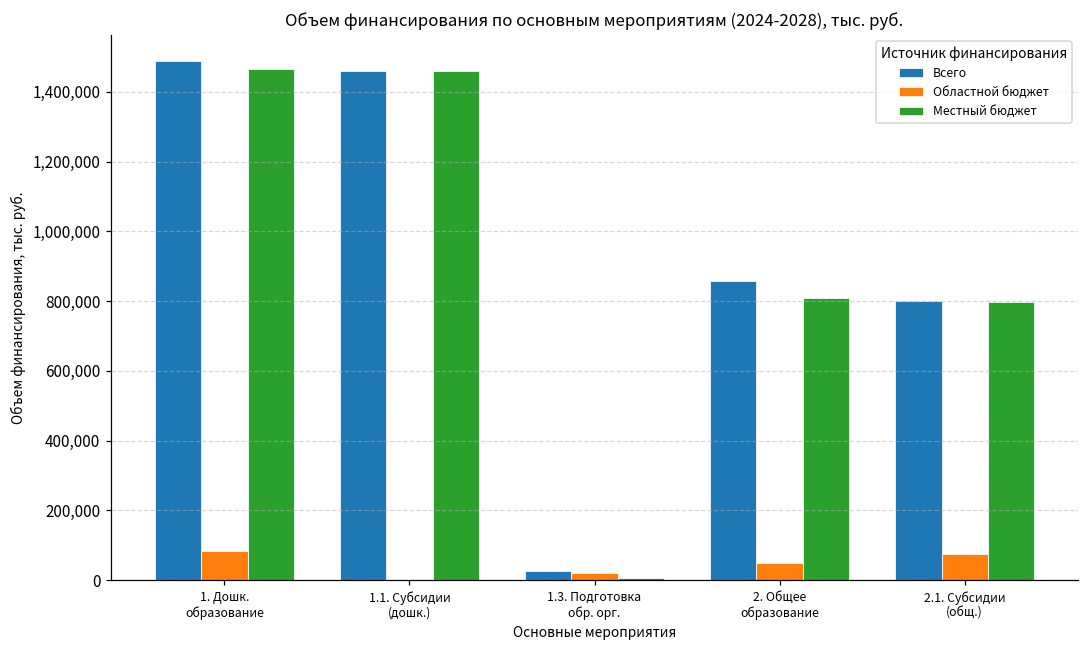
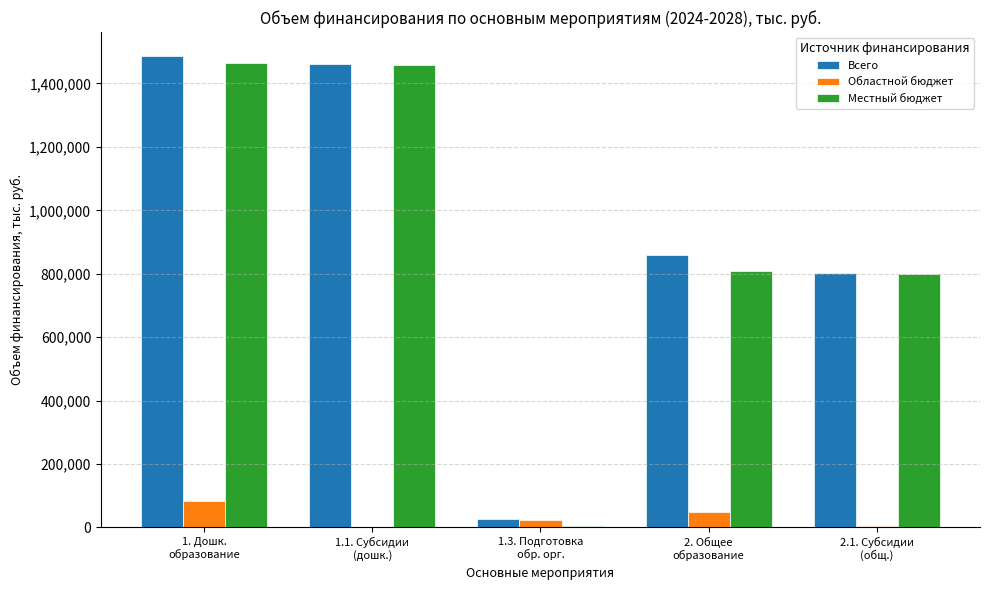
  {
    "Всего": {
      "1. Дошк. образование": "1,490,000",
      "1.1. Субсидии (дошк.)": "1,460,000",
      "1.3. Подготовка обр. орг.": "30,000",
      "2. Общее образование": "860,000",
      "2.1. Субсидии (общ.)": "800,000"
    },
    "Областной бюджет": {
      "1. Дошк. образование": "80,000",
      "1.3. Подготовка обр. орг.": "20,000",
      "2. Общее образование": "50,000",
-     "2.1. Субсидии (общ.)": "70,000"
+     "2.1. Субсидии (общ.)": "0"
    },
    "Местный бюджет": {
      "1. Дошк. образование": "1,460,000",
      "1.1. Субсидии (дошк.)": "1,460,000",
      "2. Общее образование": "810,000",
      "2.1. Субсидии (общ.)": "800,000"
    }
  }
